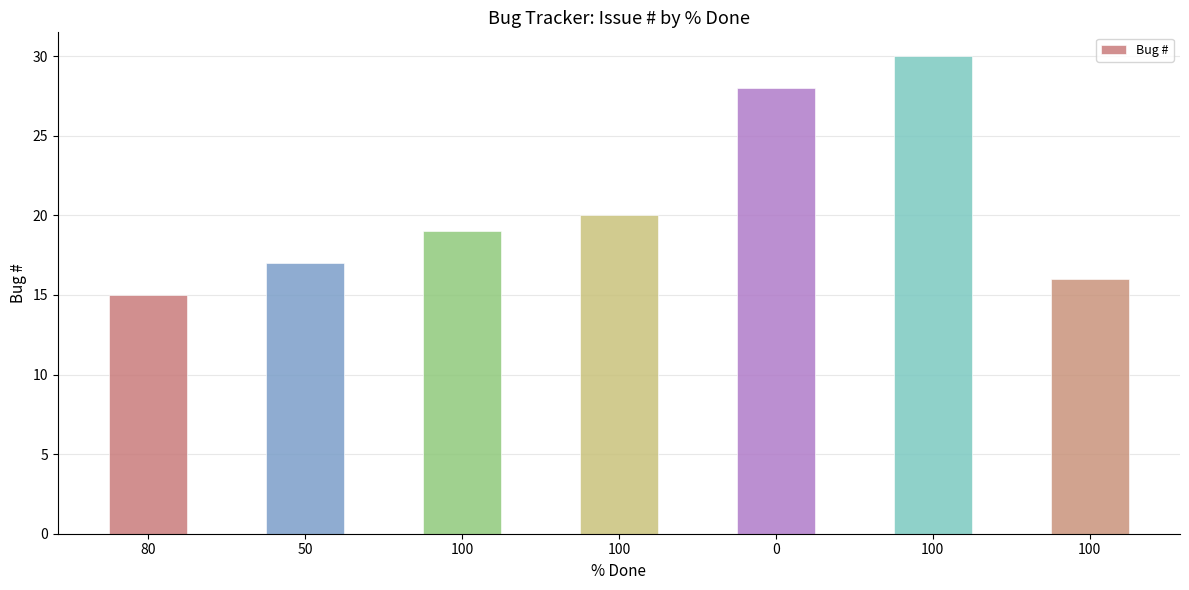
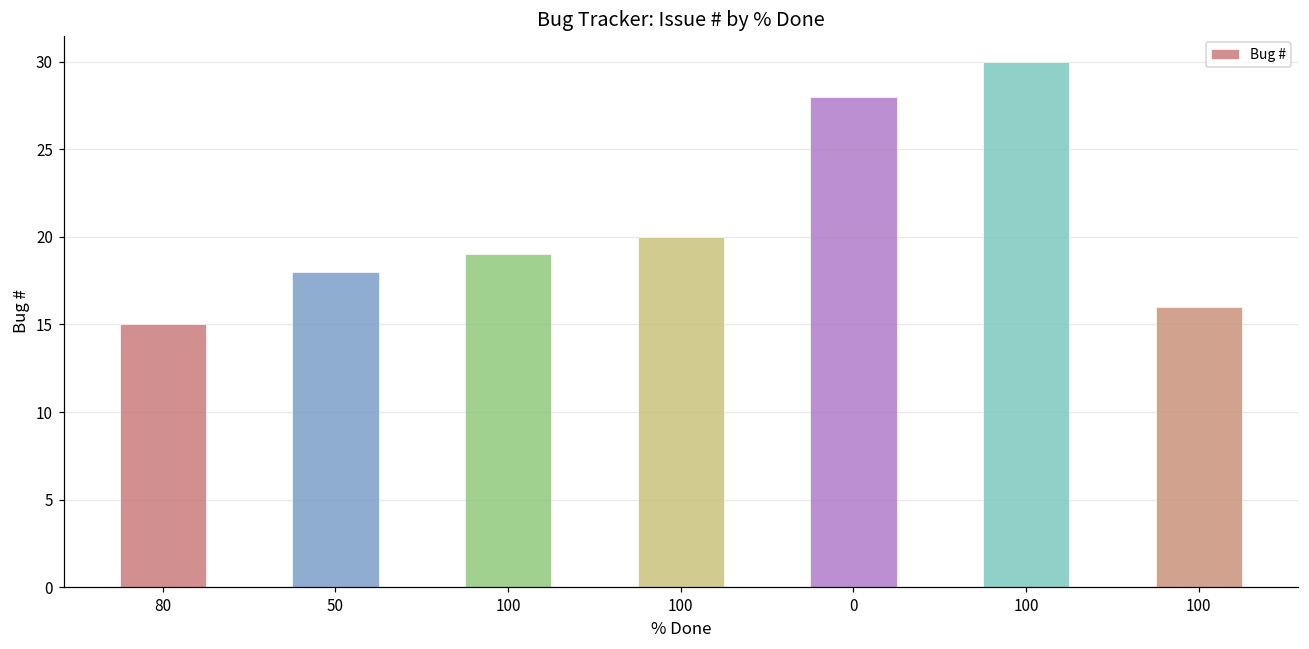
  {
    "80": 15,
-   "50": 17,
+   "50": 18,
    "0": 28
  }
